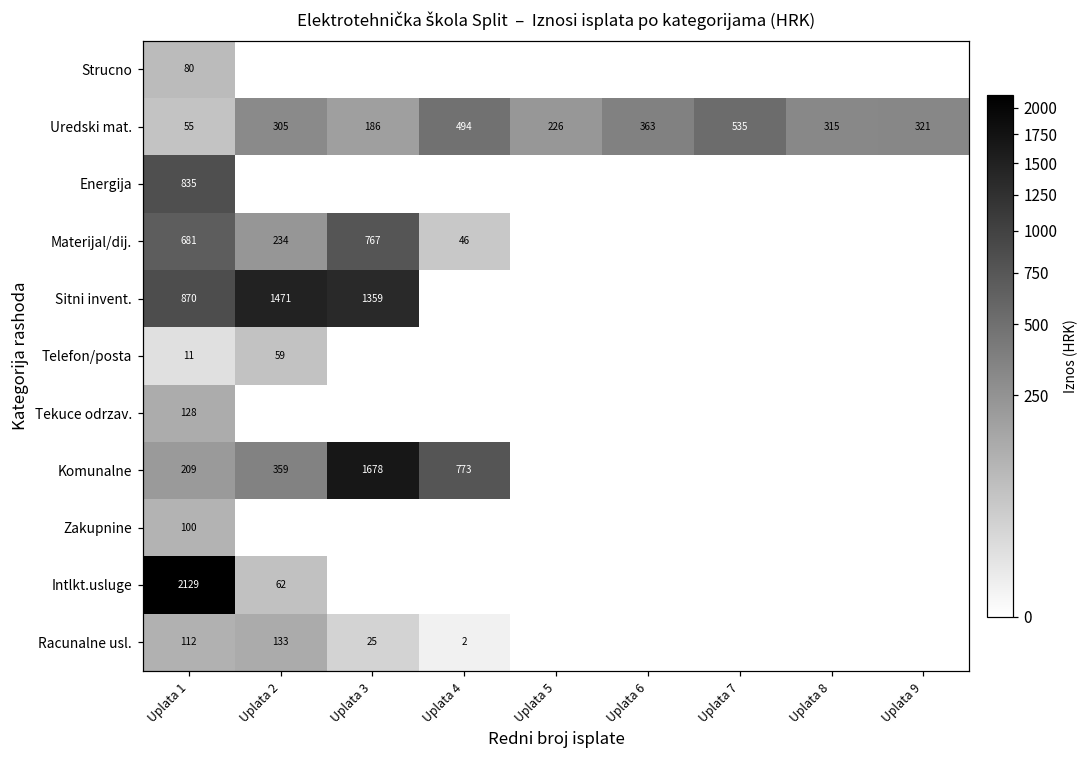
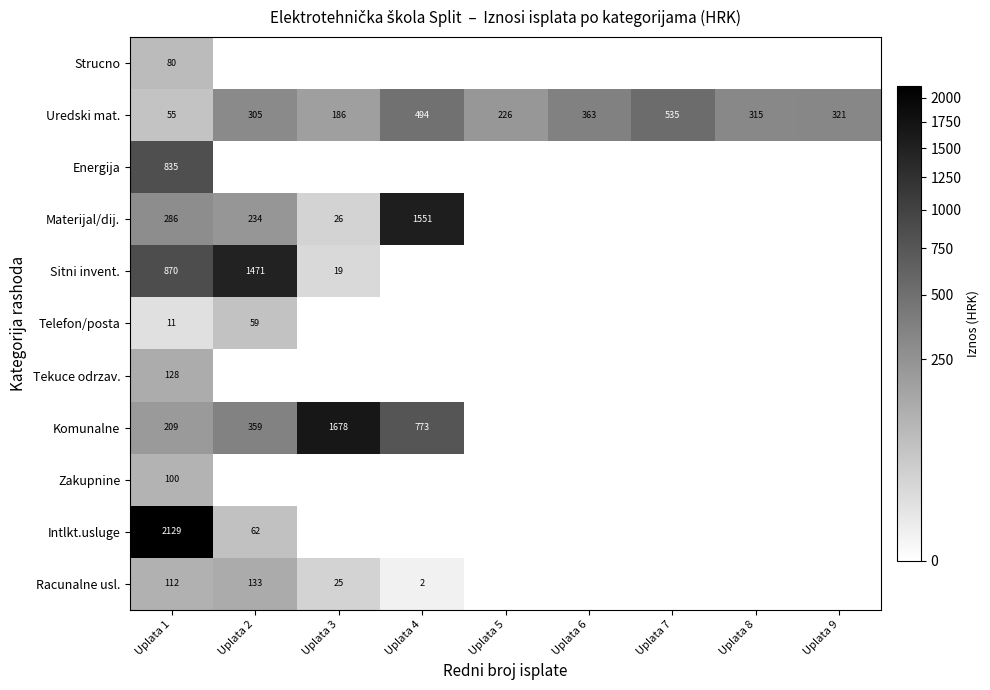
  {
    "Strucno": {
      "Uplata 1": 80
    },
    "Uredski mat.": {
      "Uplata 1": 55,
      "Uplata 2": 305,
      "Uplata 3": 186,
      "Uplata 4": 494,
      "Uplata 5": 226,
      "Uplata 6": 363,
      "Uplata 7": 535,
      "Uplata 8": 315,
      "Uplata 9": 321
    },
    "Energija": {
      "Uplata 1": 835
    },
    "Materijal/dij.": {
-     "Uplata 1": 681,
+     "Uplata 1": 286,
      "Uplata 2": 234,
-     "Uplata 3": 767,
-     "Uplata 4": 46
+     "Uplata 3": 26,
+     "Uplata 4": 1551
    },
    "Sitni invent.": {
      "Uplata 1": 870,
      "Uplata 2": 1471,
-     "Uplata 3": 1359
+     "Uplata 3": 19
    },
    "Telefon/posta": {
      "Uplata 1": 11,
      "Uplata 2": 59
    },
    "Tekuce odrzav.": {
      "Uplata 1": 128
    },
    "Komunalne": {
      "Uplata 1": 209,
      "Uplata 2": 359,
      "Uplata 3": 1678,
      "Uplata 4": 773
    },
    "Zakupnine": {
      "Uplata 1": 100
    },
    "Intlkt.usluge": {
      "Uplata 1": 2129,
      "Uplata 2": 62
    },
    "Racunalne usl.": {
      "Uplata 1": 112,
      "Uplata 2": 133,
      "Uplata 3": 25,
      "Uplata 4": 2
    }
  }
